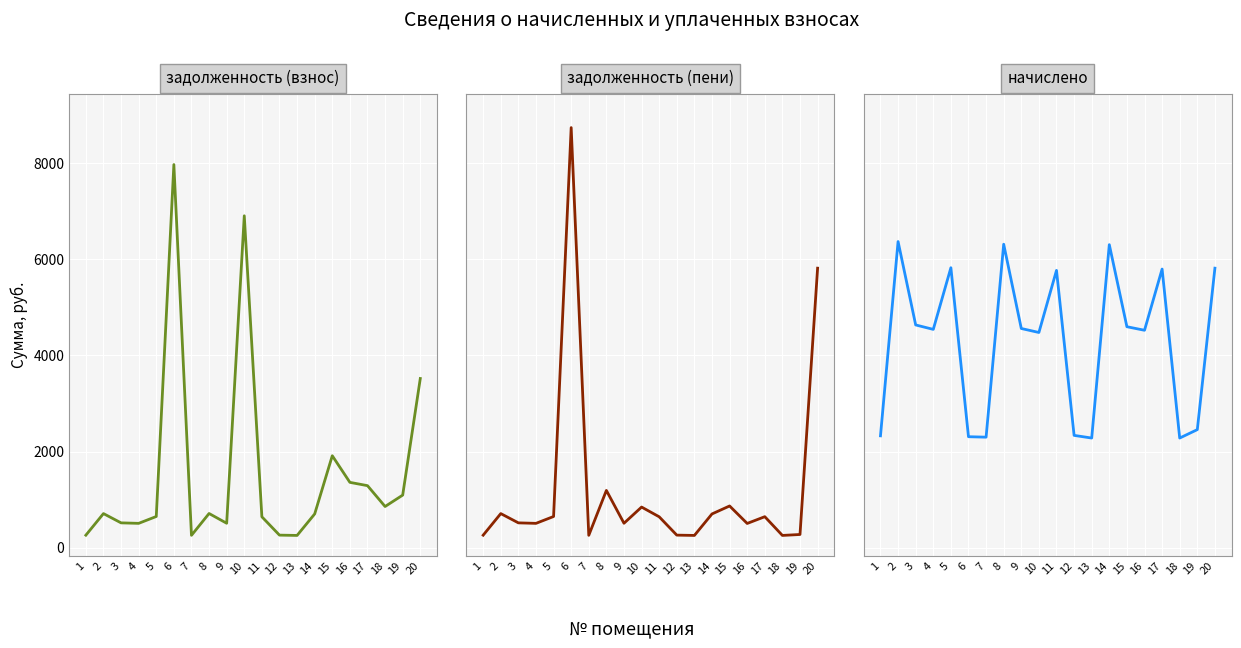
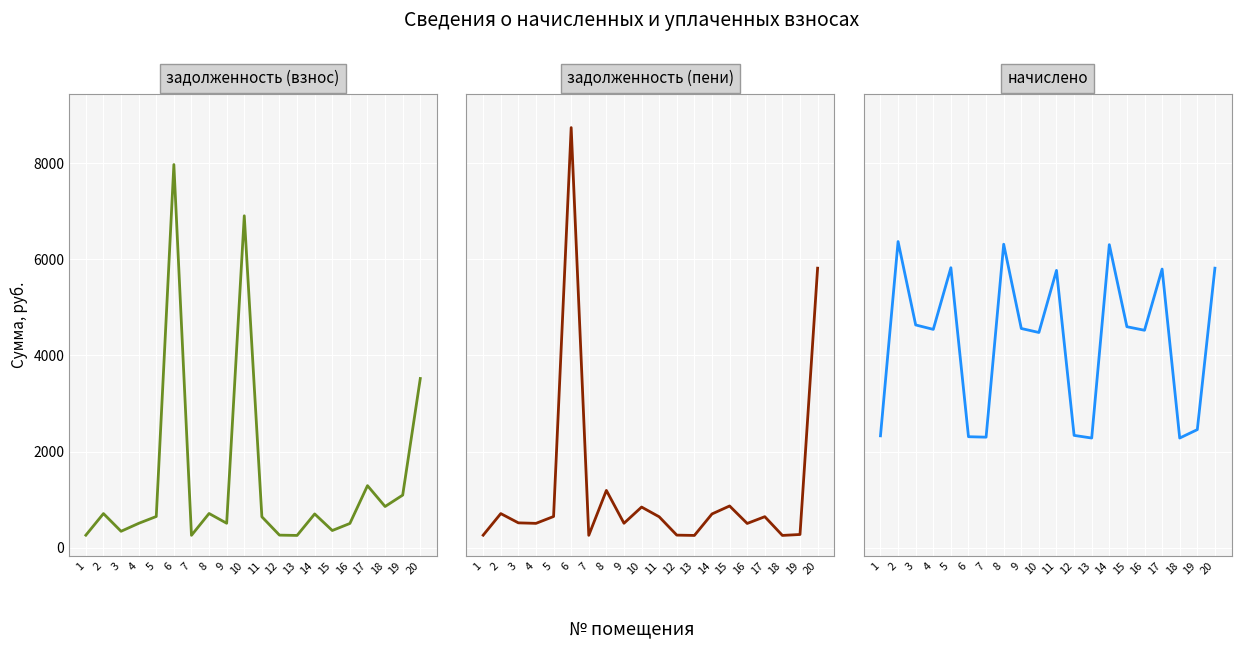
  {
    "задолженность (взнос)": {
      "1": 300,
      "2": 700,
-     "3": 500,
+     "3": 300,
      "4": 500,
      "5": 600,
      "6": 8000,
      "7": 300,
      "8": 700,
      "9": 500,
      "10": 6900,
      "11": 600,
      "12": 300,
      "13": 300,
      "14": 700,
-     "15": 1900,
-     "16": 1400,
+     "15": 400,
+     "16": 500,
      "17": 1300,
      "18": 900,
      "19": 1100,
      "20": 3500
    }
  }
